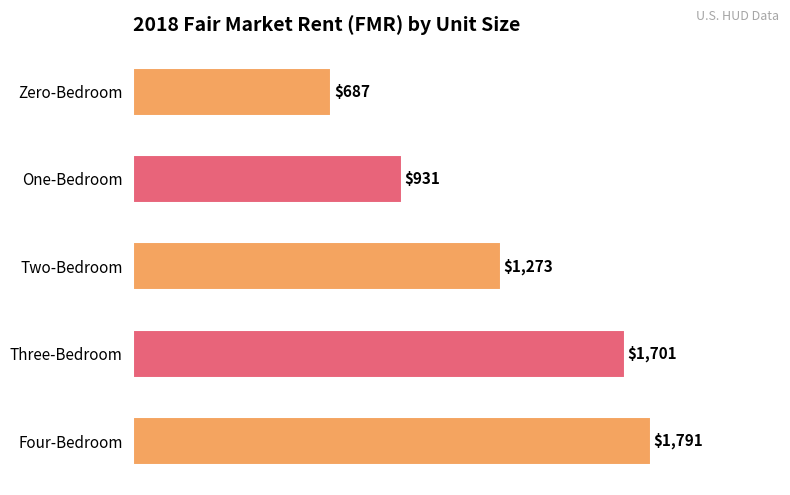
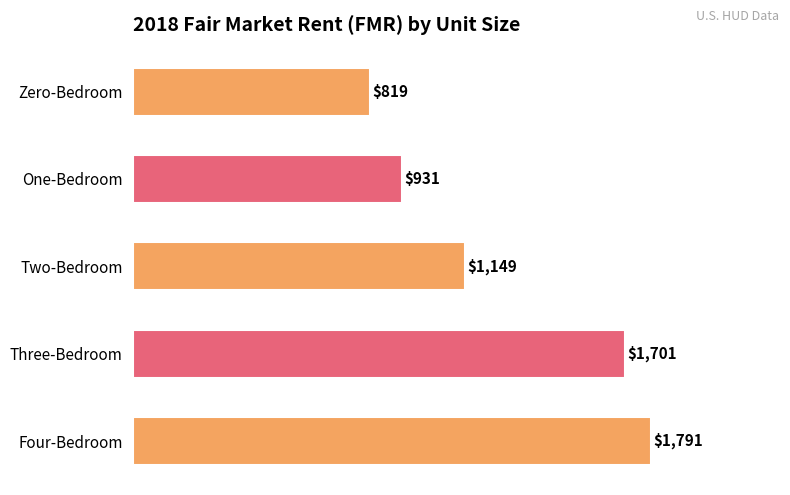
  {
-   "Zero-Bedroom": "$687",
+   "Zero-Bedroom": "$819",
    "One-Bedroom": "$931",
-   "Two-Bedroom": "$1,273",
+   "Two-Bedroom": "$1,149",
    "Three-Bedroom": "$1,701",
    "Four-Bedroom": "$1,791"
  }
